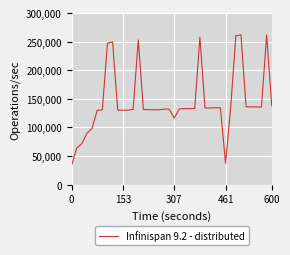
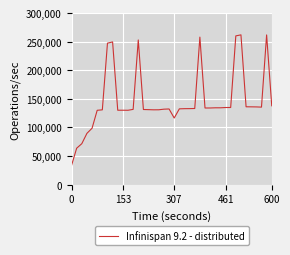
  {
    "0": "30,000",
    "153": "130,000",
    "307": "120,000",
-   "461": "40,000",
+   "461": "130,000",
    "600": "140,000"
  }
